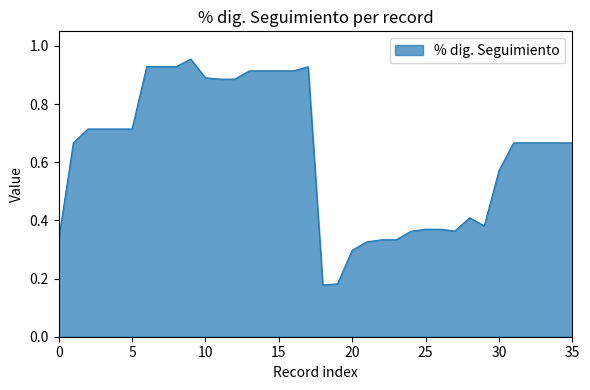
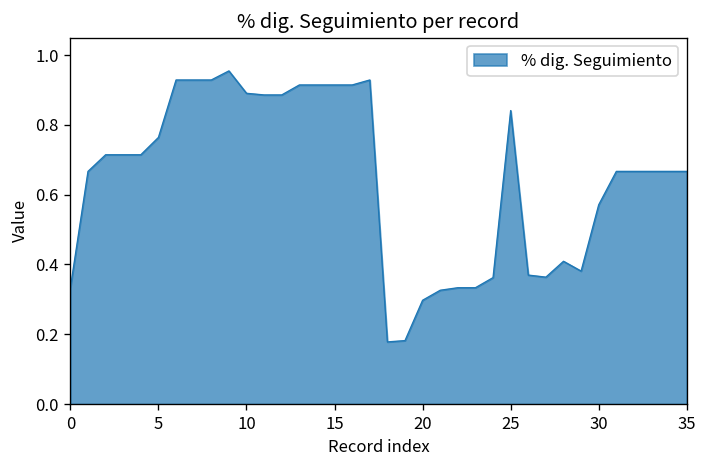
  {
    "0": 0.33,
-   "5": 0.71,
+   "5": 0.76,
    "10": 0.89,
    "15": 0.91,
    "20": 0.30,
-   "25": 0.37,
+   "25": 0.84,
    "30": 0.57,
    "35": 0.67
  }
